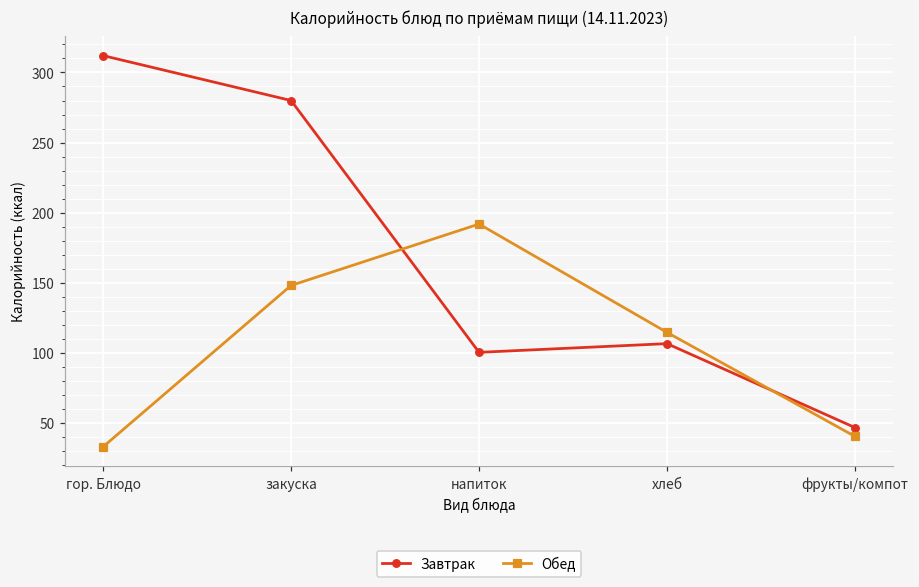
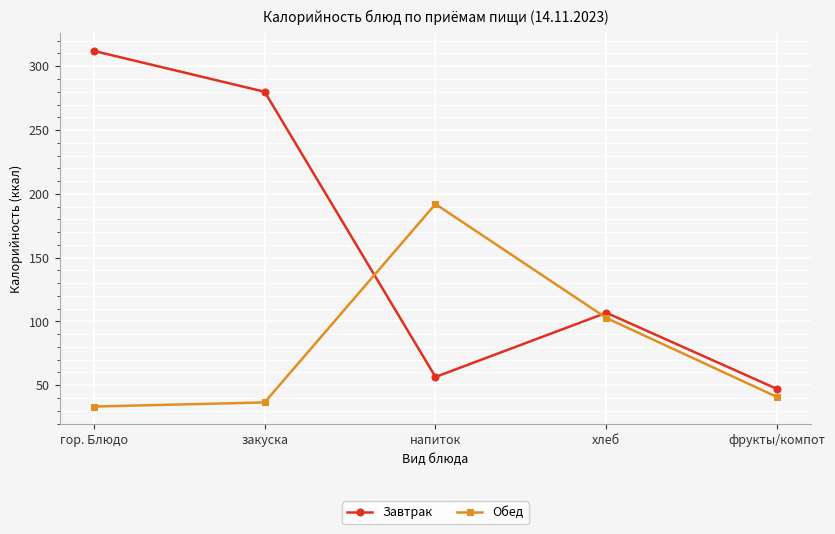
  {
    "Завтрак": {
      "гор. Блюдо": 312,
      "закуска": 280,
-     "напиток": 101,
+     "напиток": 57,
      "хлеб": 107,
      "фрукты/компот": 47
    },
    "Обед": {
      "гор. Блюдо": 33,
-     "закуска": 148,
+     "закуска": 37,
      "напиток": 192,
-     "хлеб": 115,
+     "хлеб": 103,
      "фрукты/компот": 41
    }
  }
